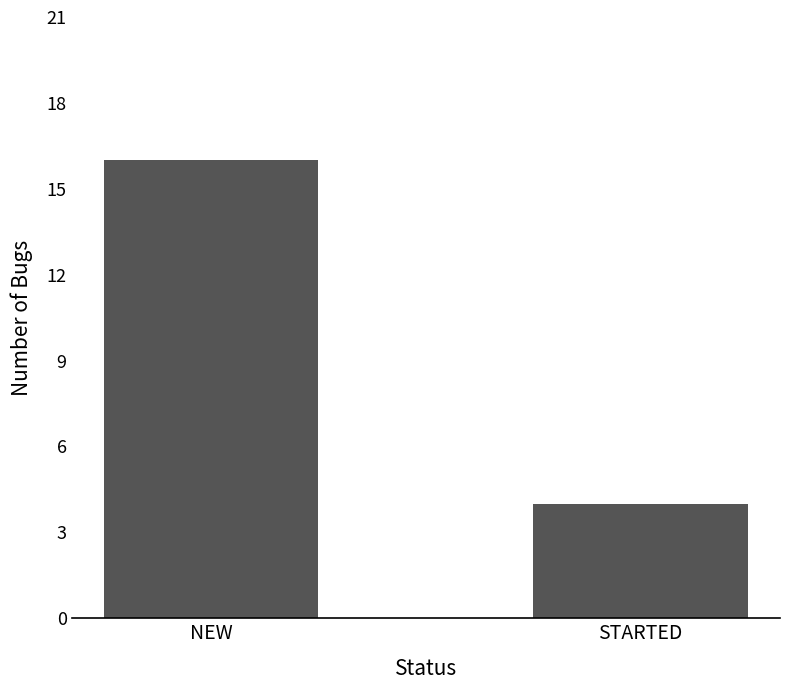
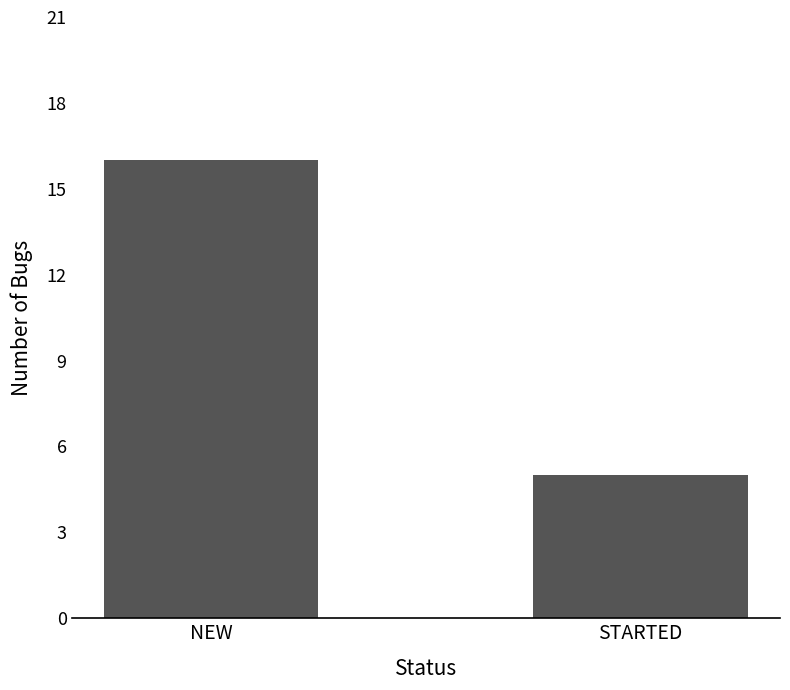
  {
    "NEW": 16,
-   "STARTED": 4
+   "STARTED": 5
  }
